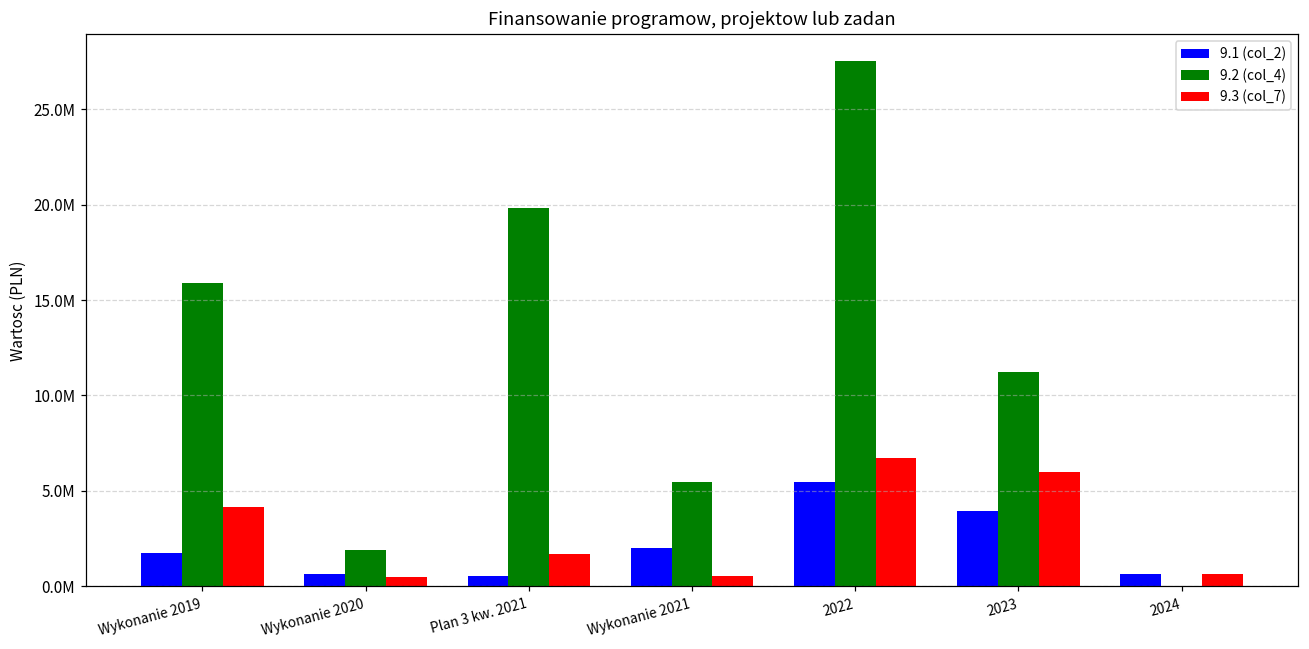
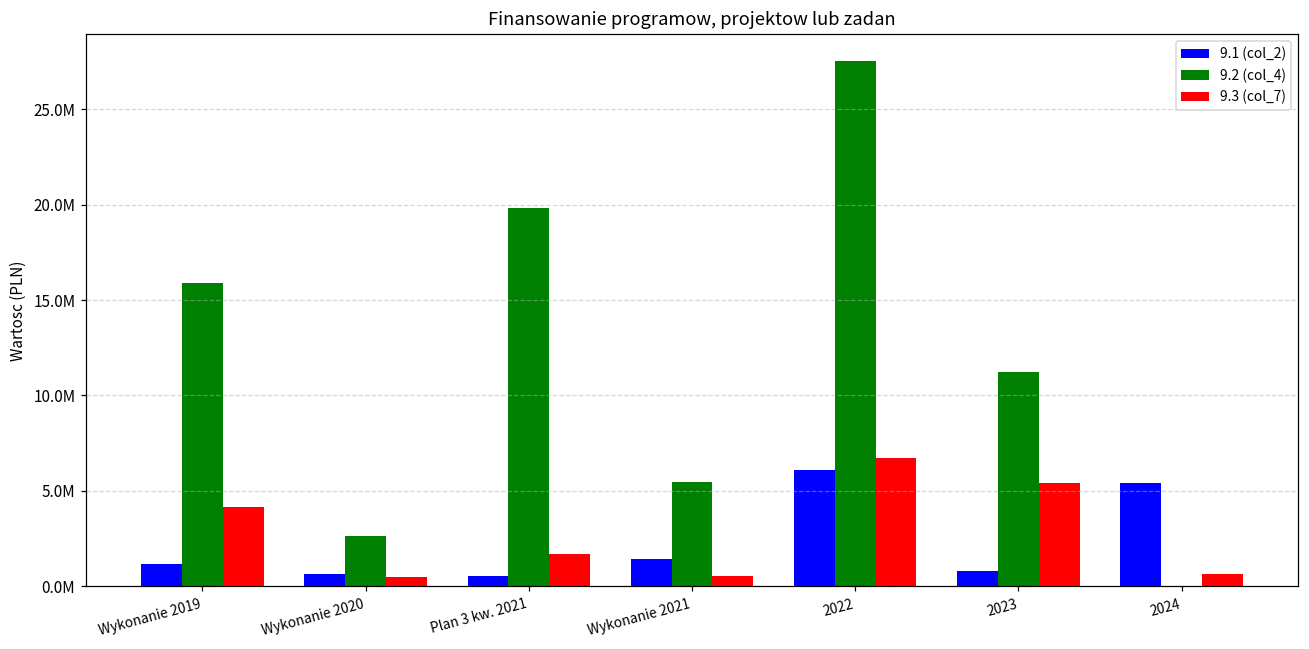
  {
    "9.1 (col_2)": {
-     "Wykonanie 2019": 1700000,
+     "Wykonanie 2019": 1200000,
      "Wykonanie 2020": 600000,
      "Plan 3 kw. 2021": 500000,
-     "Wykonanie 2021": 2000000,
-     "2022": 5500000,
-     "2023": 3900000,
-     "2024": 700000
+     "Wykonanie 2021": 1400000,
+     "2022": 6100000,
+     "2023": 800000,
+     "2024": 5400000
    },
    "9.2 (col_4)": {
      "Wykonanie 2019": 15900000,
-     "Wykonanie 2020": 1900000,
+     "Wykonanie 2020": 2600000,
      "Plan 3 kw. 2021": 19800000,
      "Wykonanie 2021": 5500000,
      "2022": 27500000,
      "2023": 11200000,
      "2024": 0
    },
    "9.3 (col_7)": {
      "Wykonanie 2019": 4200000,
      "Wykonanie 2020": 500000,
      "Plan 3 kw. 2021": 1700000,
      "Wykonanie 2021": 500000,
      "2022": 6700000,
-     "2023": 6000000,
+     "2023": 5400000,
      "2024": 700000
    }
  }
